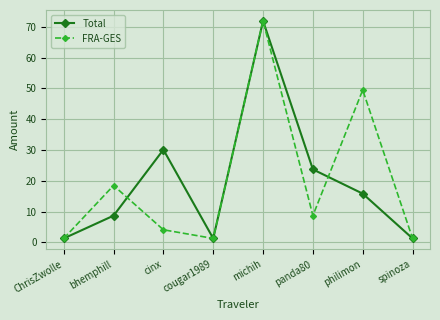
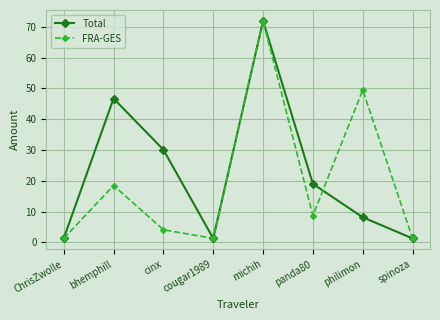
  {
    "Total": {
-     "bhemphill": 9,
+     "bhemphill": 47,
      "cinx": 30,
-     "panda80": 24,
-     "philimon": 16
+     "panda80": 19,
+     "philimon": 8
    },
    "FRA-GES": {
      "bhemphill": 18,
      "cinx": 4,
      "panda80": 9,
      "philimon": 49
    }
  }
